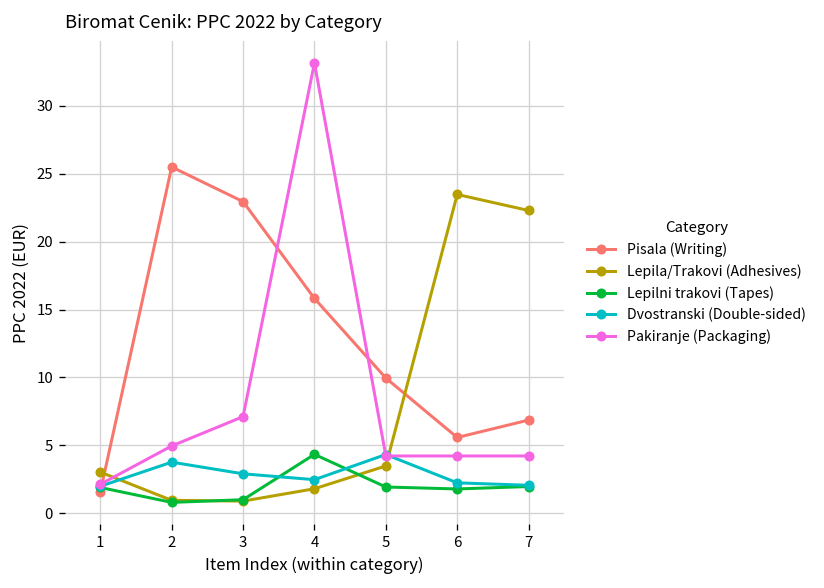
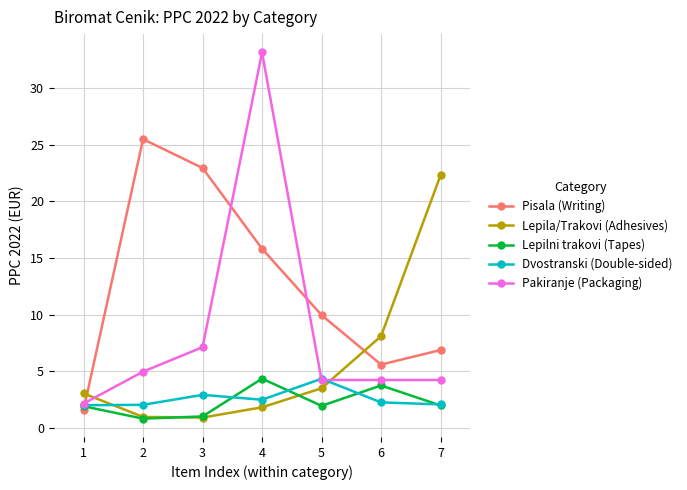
  {
    "Pisala (Writing)": {
      "1": 1.6,
      "2": 25.5,
      "3": 23.0,
      "4": 15.8,
      "5": 10.0,
      "6": 5.6,
      "7": 6.9
    },
    "Lepila/Trakovi (Adhesives)": {
      "1": 3.0,
      "4": 1.8,
      "5": 3.5,
-     "6": 23.5,
+     "6": 8.1,
      "7": 22.3
    },
    "Lepilni trakovi (Tapes)": {
      "4": 4.3,
      "5": 1.9,
-     "6": 1.8
+     "6": 3.7
    },
    "Dvostranski (Double-sided)": {
-     "2": 3.8,
+     "2": 2.0,
      "3": 2.9,
      "4": 2.5,
      "6": 2.2
    },
    "Pakiranje (Packaging)": {
      "2": 5.0,
      "3": 7.1,
      "4": 33.2,
      "6": 4.2,
      "7": 4.2
    }
  }
